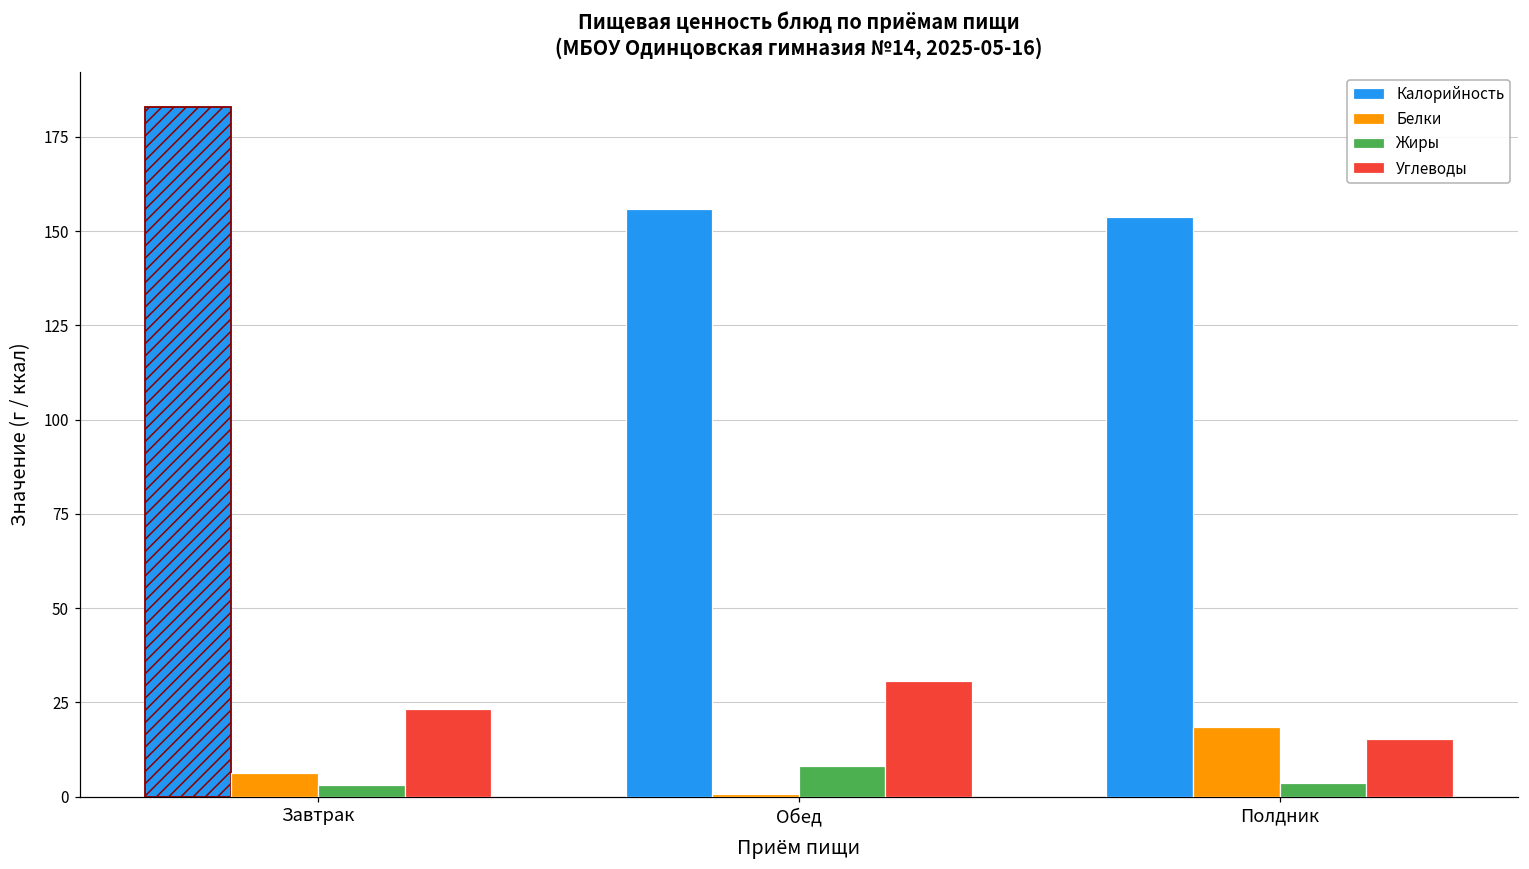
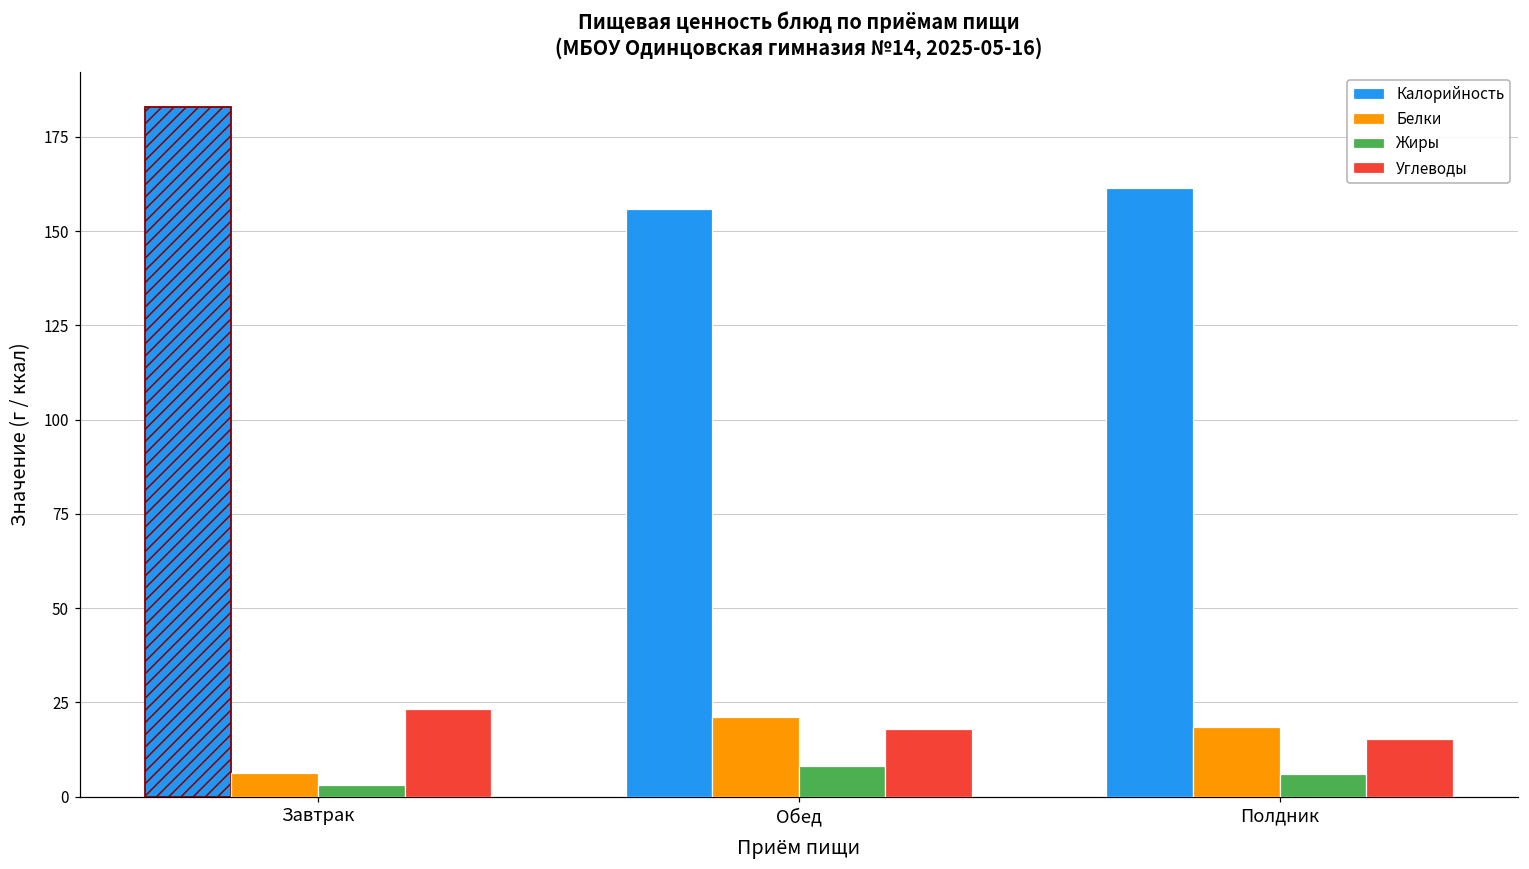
  {
    "Калорийность": {
      "Завтрак": 183,
      "Обед": 156,
-     "Полдник": 154
+     "Полдник": 161
    },
    "Белки": {
      "Завтрак": 6,
-     "Обед": 1,
+     "Обед": 21,
      "Полдник": 18
    },
    "Жиры": {
      "Завтрак": 3,
      "Обед": 8,
-     "Полдник": 4
+     "Полдник": 6
    },
    "Углеводы": {
      "Завтрак": 23,
-     "Обед": 31,
+     "Обед": 18,
      "Полдник": 15
    }
  }
